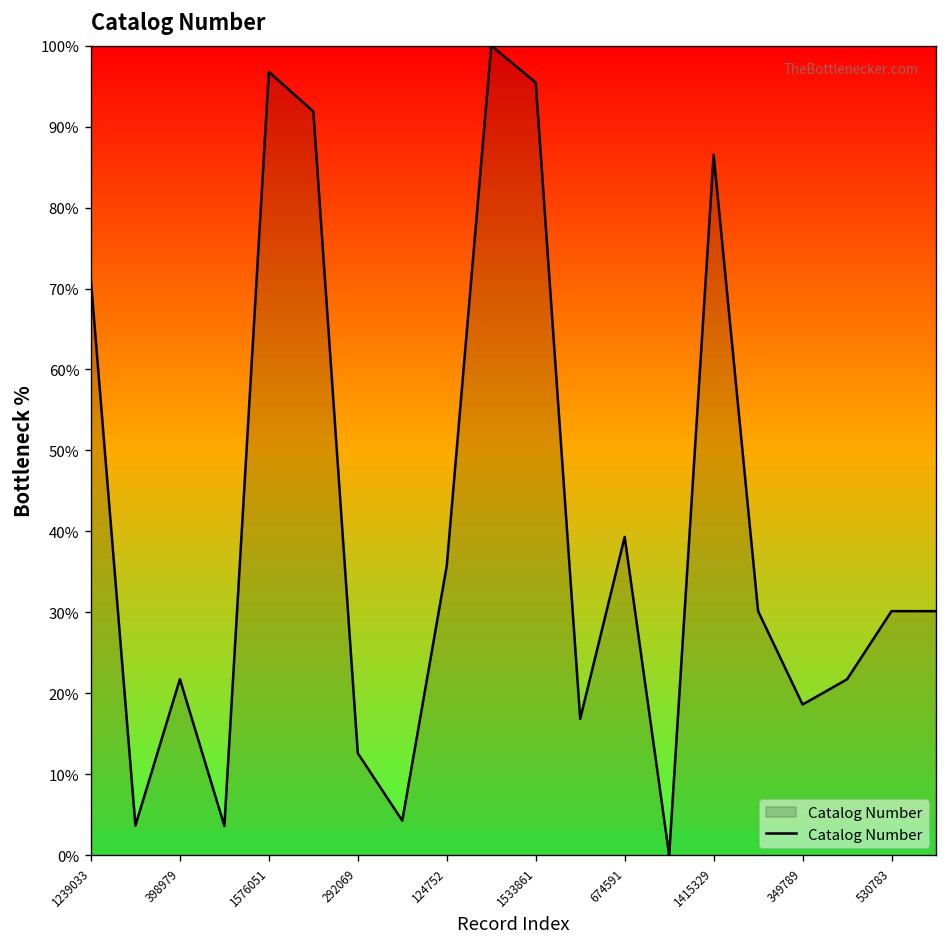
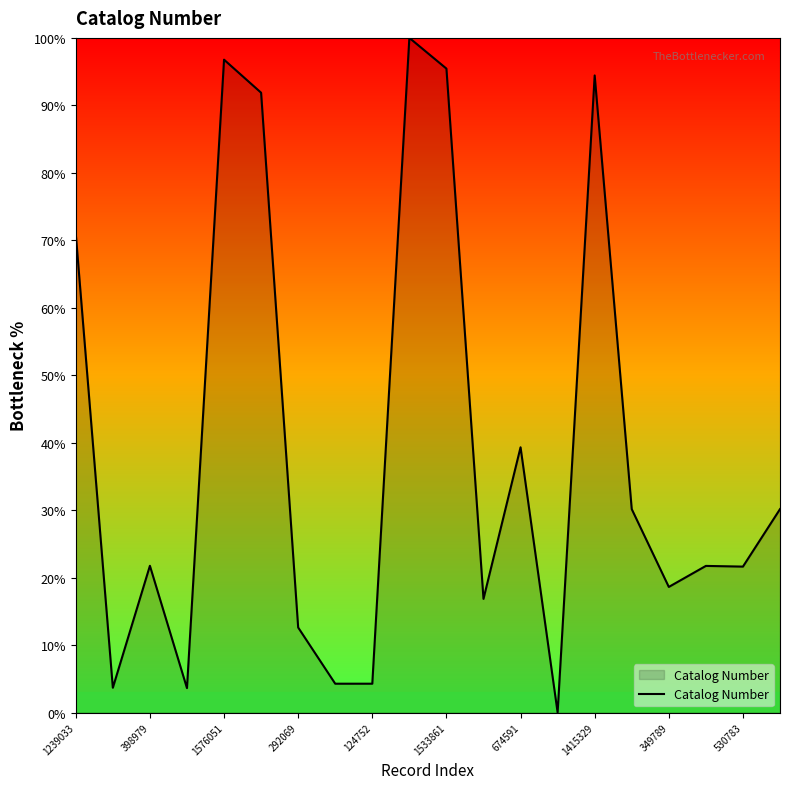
  {
    "1239033": "71%",
    "398979": "22%",
    "1576051": "97%",
    "292069": "13%",
-   "124752": "36%",
+   "124752": "4%",
    "1533861": "95%",
    "674591": "39%",
-   "1415329": "87%",
+   "1415329": "94%",
    "349789": "19%",
-   "530783": "30%"
+   "530783": "22%"
  }
